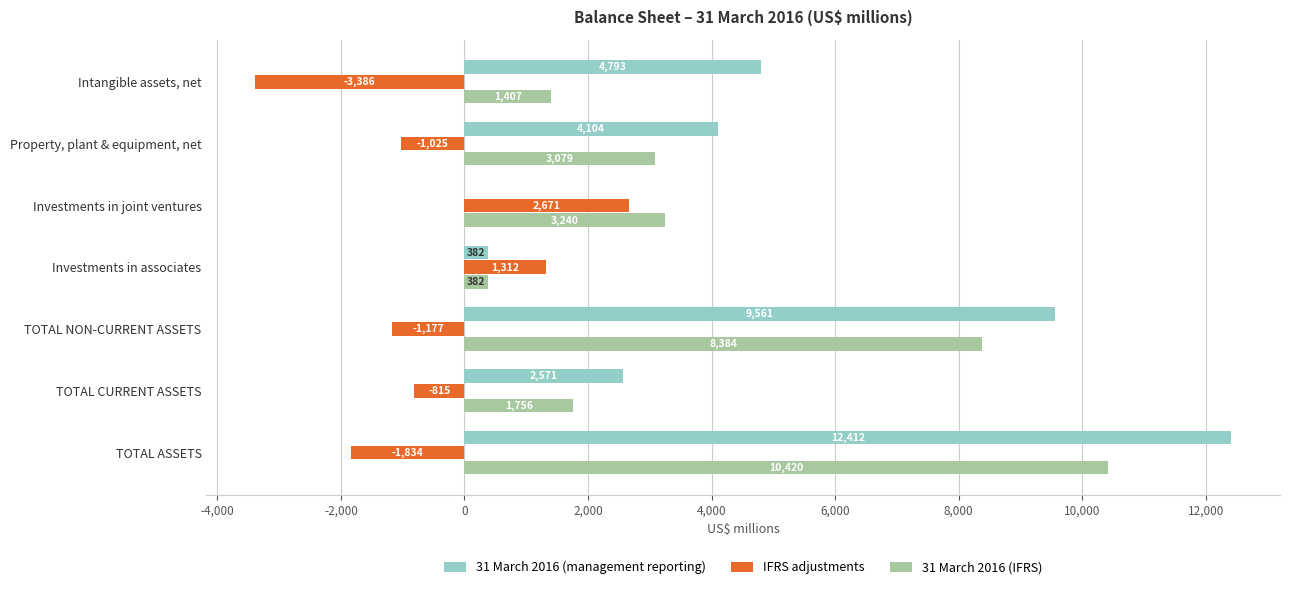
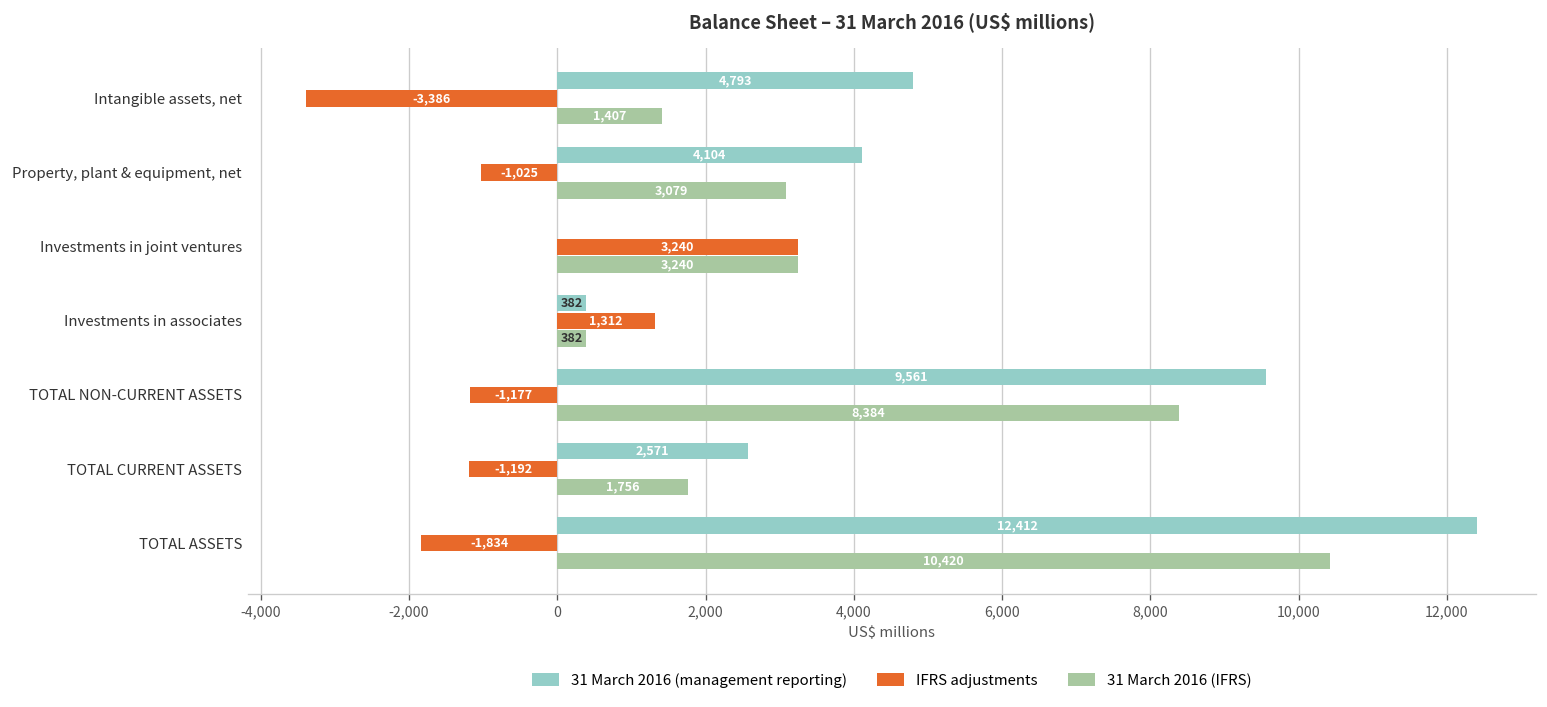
  {
    "IFRS adjustments": {
      "Intangible assets, net": "-3,386",
      "Property, plant & equipment, net": "-1,025",
-     "Investments in joint ventures": "2,671",
+     "Investments in joint ventures": "3,240",
      "Investments in associates": "1,312",
      "TOTAL NON-CURRENT ASSETS": "-1,177",
-     "TOTAL CURRENT ASSETS": "-815",
+     "TOTAL CURRENT ASSETS": "-1,192",
      "TOTAL ASSETS": "-1,834"
    }
  }
